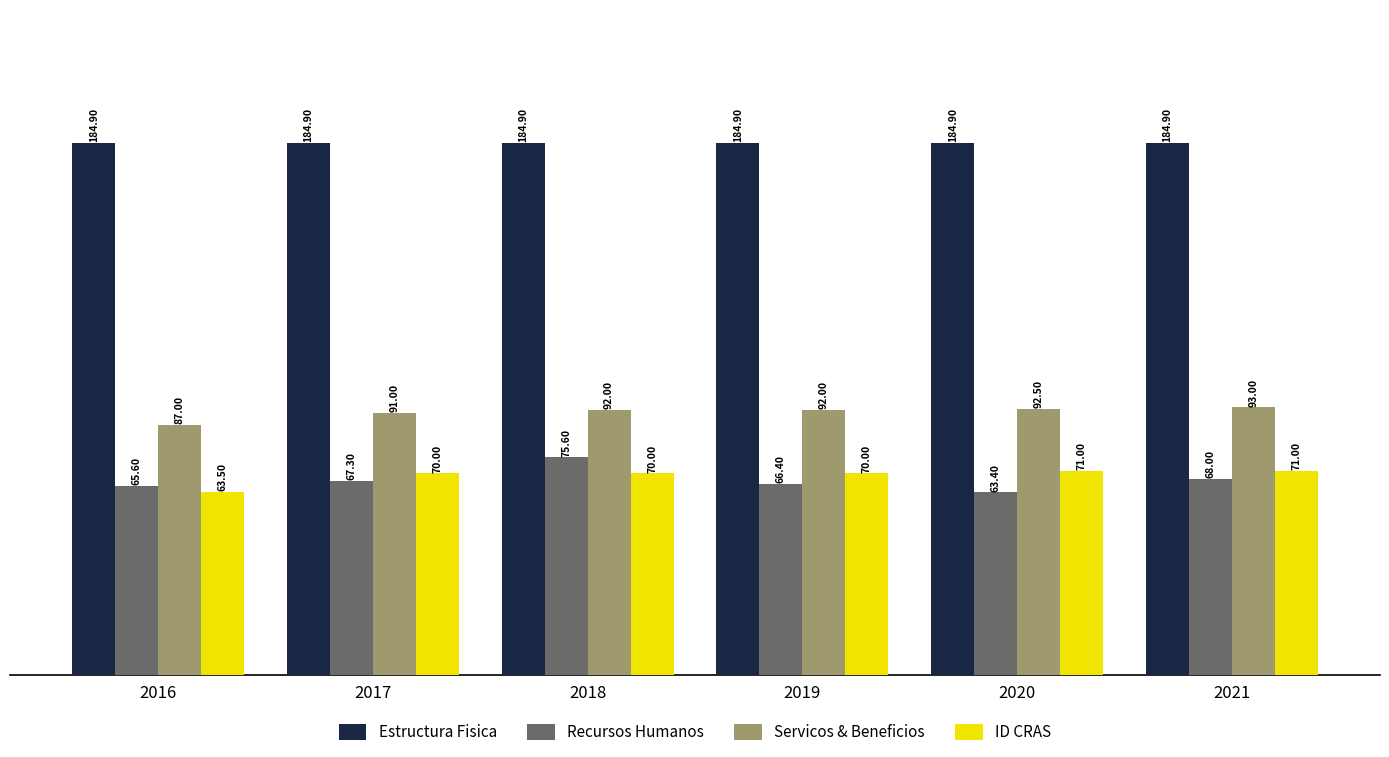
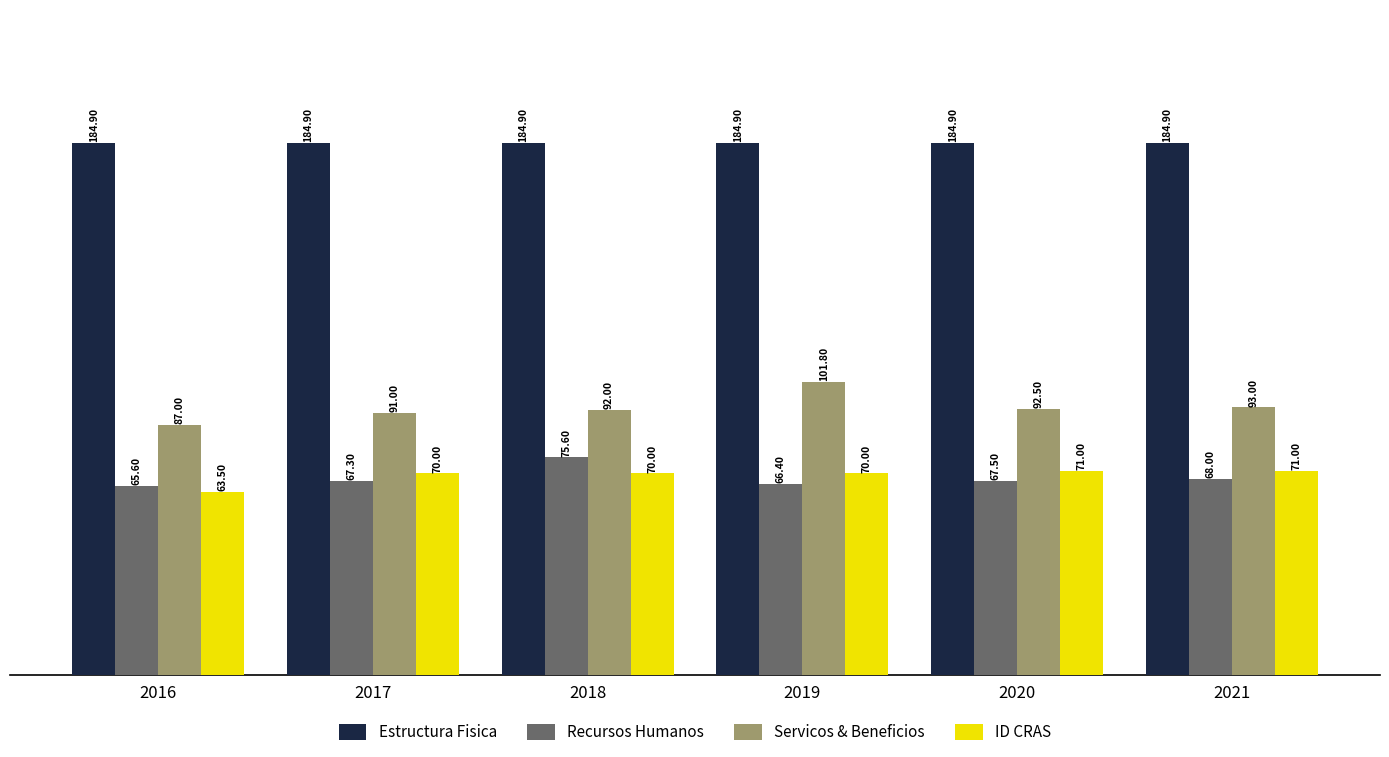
  {
    "Estructura Fisica": {
      "2016": 184.90,
      "2017": 184.90,
      "2018": 184.90,
      "2019": 184.90,
      "2020": 184.90,
      "2021": 184.90
    },
    "Recursos Humanos": {
      "2016": 65.60,
      "2017": 67.30,
      "2018": 75.60,
      "2019": 66.40,
-     "2020": 63.40,
+     "2020": 67.50,
      "2021": 68.00
    },
    "Servicos & Beneficios": {
      "2016": 87.00,
      "2017": 91.00,
      "2018": 92.00,
-     "2019": 92.00,
+     "2019": 101.80,
      "2020": 92.50,
      "2021": 93.00
    },
    "ID CRAS": {
      "2016": 63.50,
      "2017": 70.00,
      "2018": 70.00,
      "2019": 70.00,
      "2020": 71.00,
      "2021": 71.00
    }
  }
